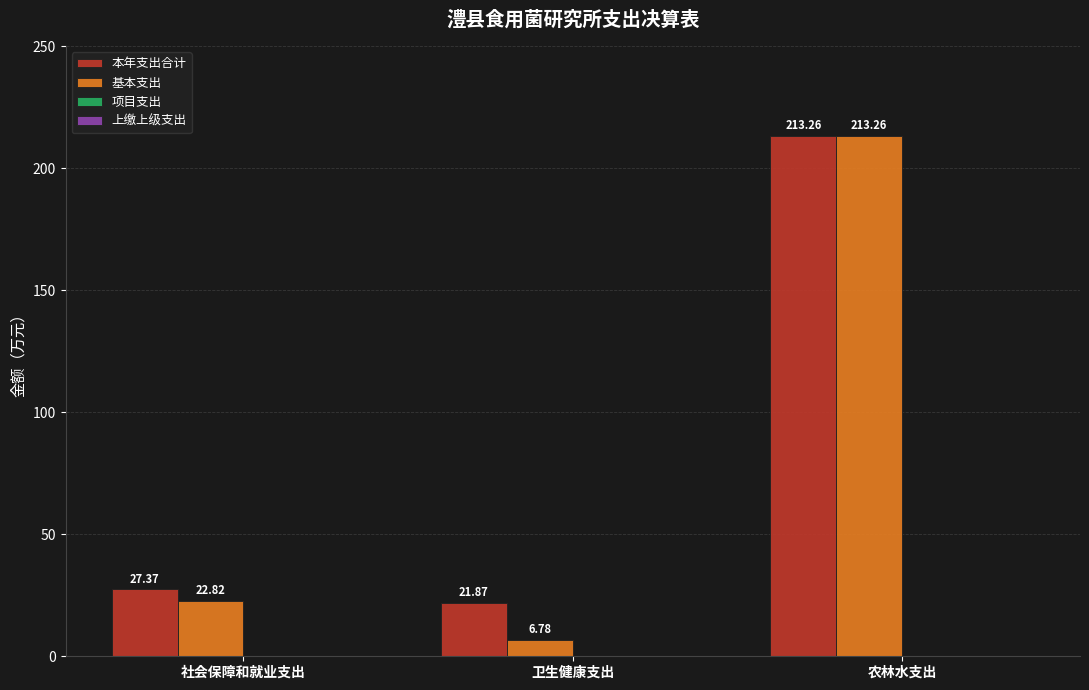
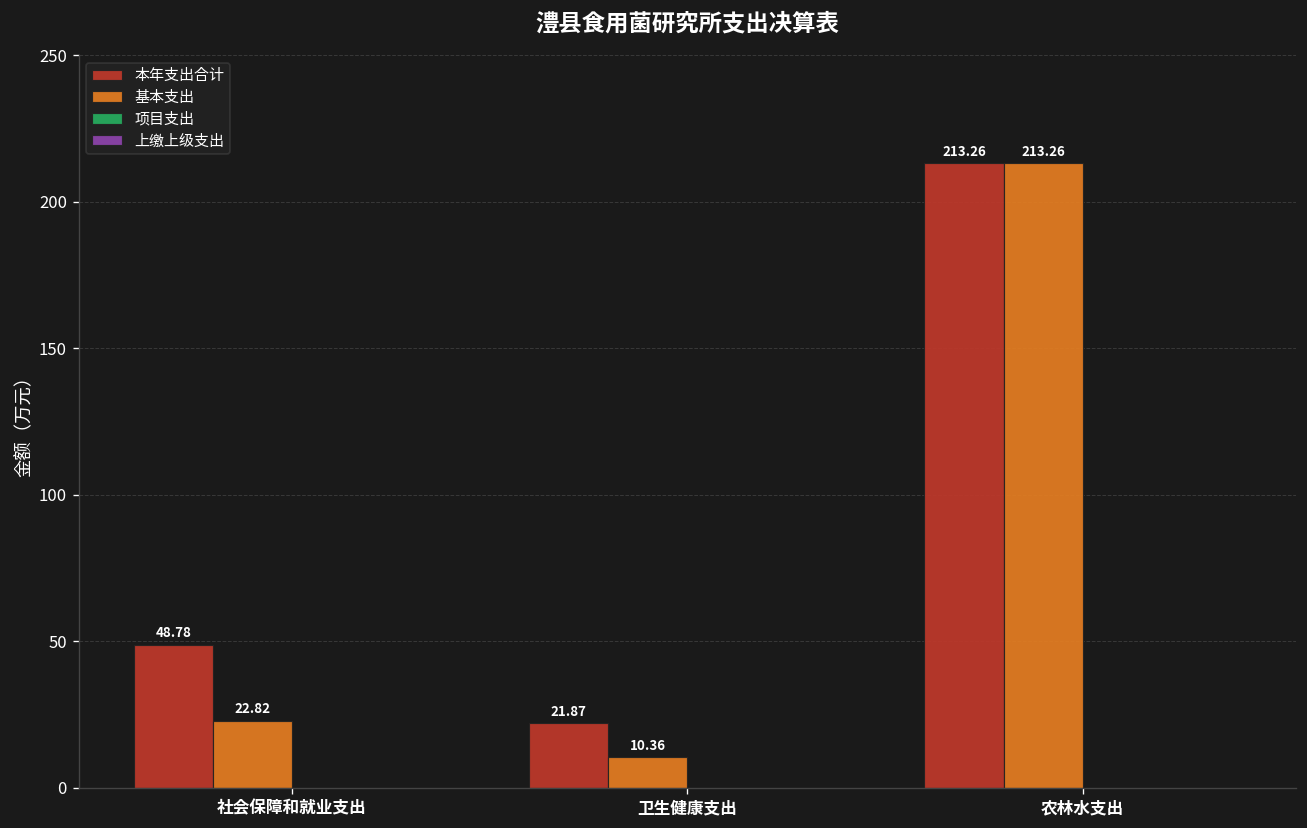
  {
    "本年支出合计": {
-     "社会保障和就业支出": 27.37,
+     "社会保障和就业支出": 48.78,
      "卫生健康支出": 21.87,
      "农林水支出": 213.26
    },
    "基本支出": {
      "社会保障和就业支出": 22.82,
-     "卫生健康支出": 6.78,
+     "卫生健康支出": 10.36,
      "农林水支出": 213.26
    },
    "项目支出": {
      "社会保障和就业支出": 0,
      "卫生健康支出": 0,
      "农林水支出": 0
    },
    "上缴上级支出": {
      "社会保障和就业支出": 0,
      "卫生健康支出": 0,
      "农林水支出": 0
    }
  }
